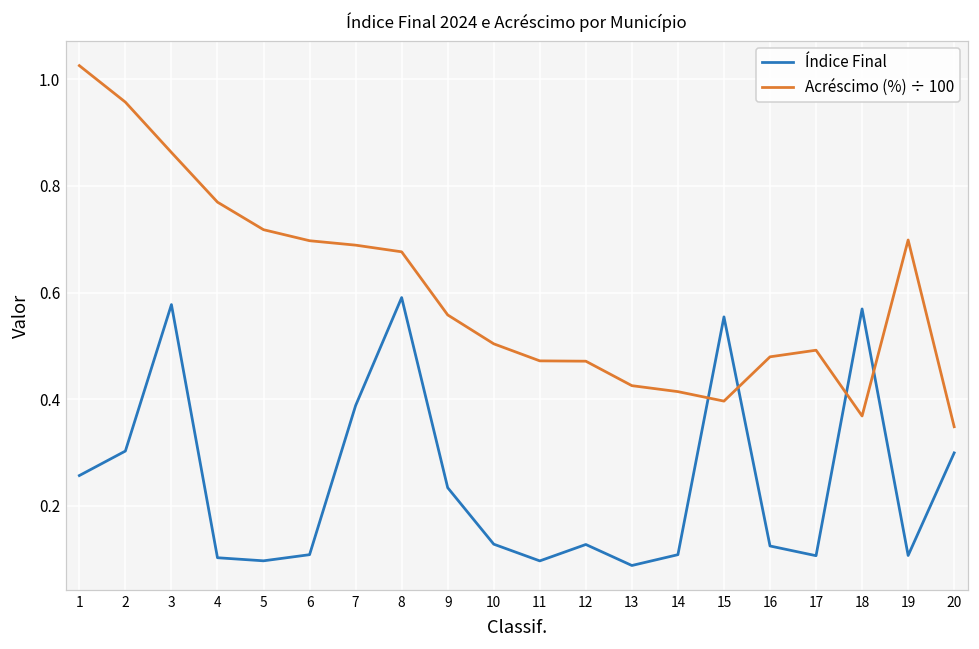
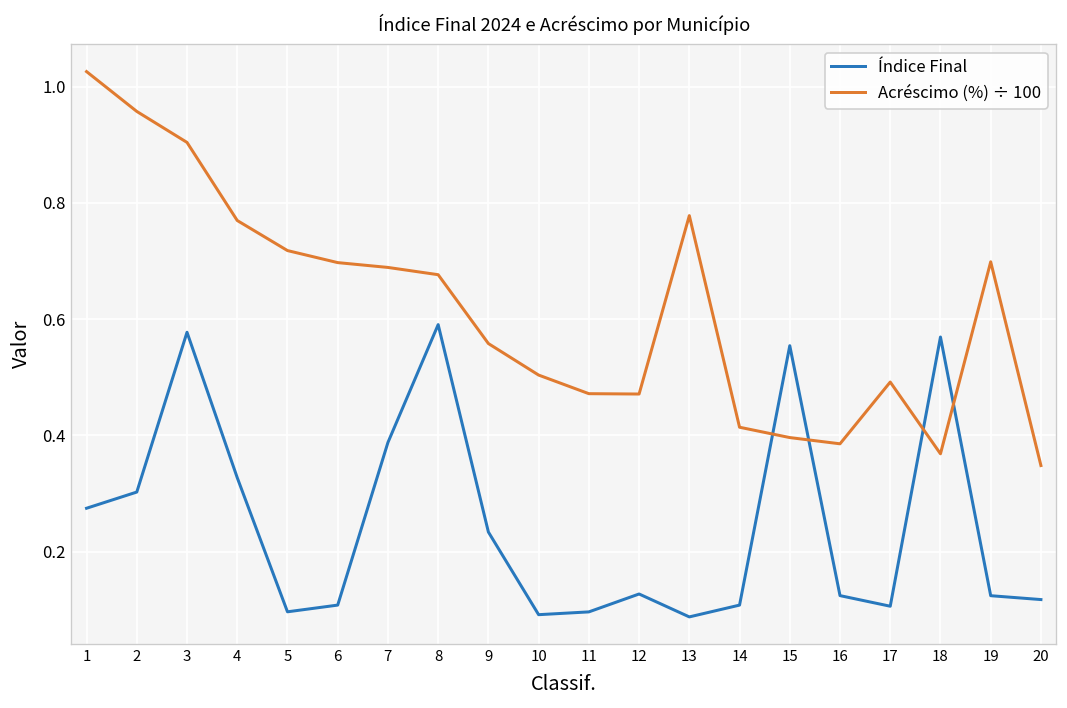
  {
    "Índice Final": {
-     "1": 0.26,
+     "1": 0.27,
      "2": 0.30,
      "3": 0.58,
-     "4": 0.10,
+     "4": 0.33,
      "5": 0.10,
      "6": 0.11,
      "7": 0.39,
      "8": 0.59,
      "9": 0.23,
-     "10": 0.13,
+     "10": 0.09,
      "11": 0.10,
      "12": 0.13,
      "13": 0.09,
      "14": 0.11,
      "15": 0.55,
      "16": 0.12,
      "17": 0.11,
      "18": 0.57,
-     "19": 0.11,
-     "20": 0.30
+     "19": 0.12,
+     "20": 0.12
    },
    "Acréscimo (%) ÷ 100": {
      "1": 1.03,
      "2": 0.96,
-     "3": 0.86,
+     "3": 0.90,
      "4": 0.77,
      "5": 0.72,
      "6": 0.70,
      "7": 0.69,
      "8": 0.68,
      "9": 0.56,
      "10": 0.50,
      "11": 0.47,
      "12": 0.47,
-     "13": 0.43,
+     "13": 0.78,
      "14": 0.41,
      "15": 0.40,
-     "16": 0.48,
+     "16": 0.39,
      "17": 0.49,
      "18": 0.37,
      "19": 0.70,
      "20": 0.35
    }
  }
